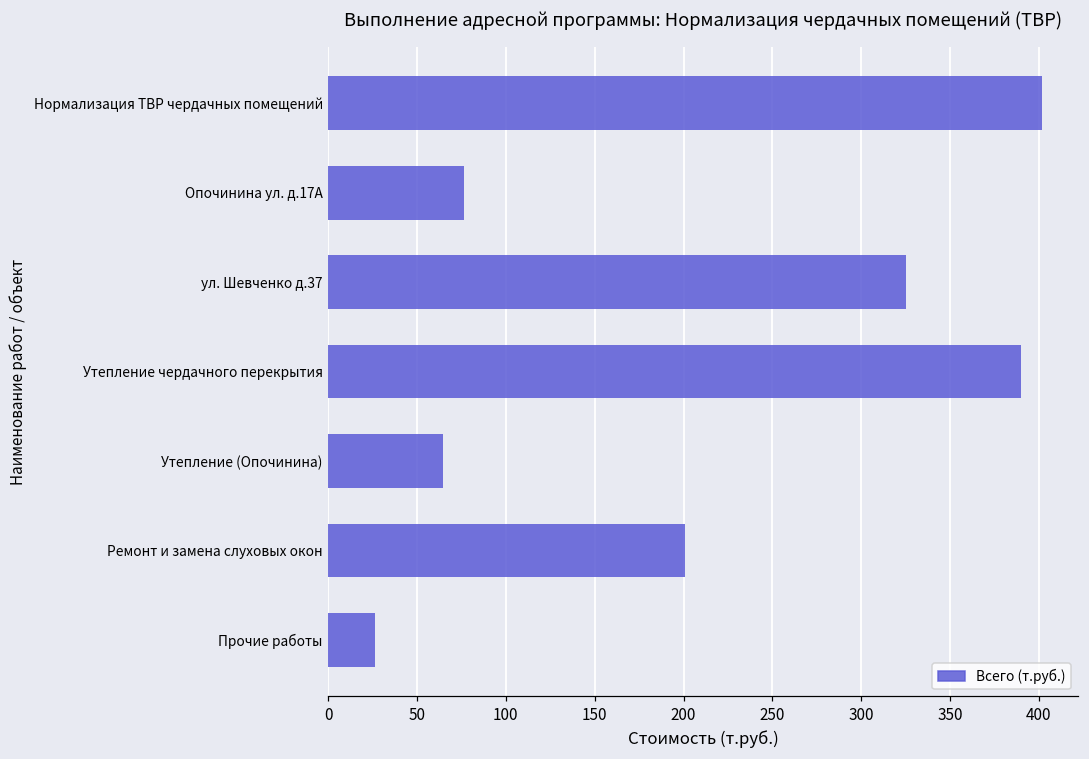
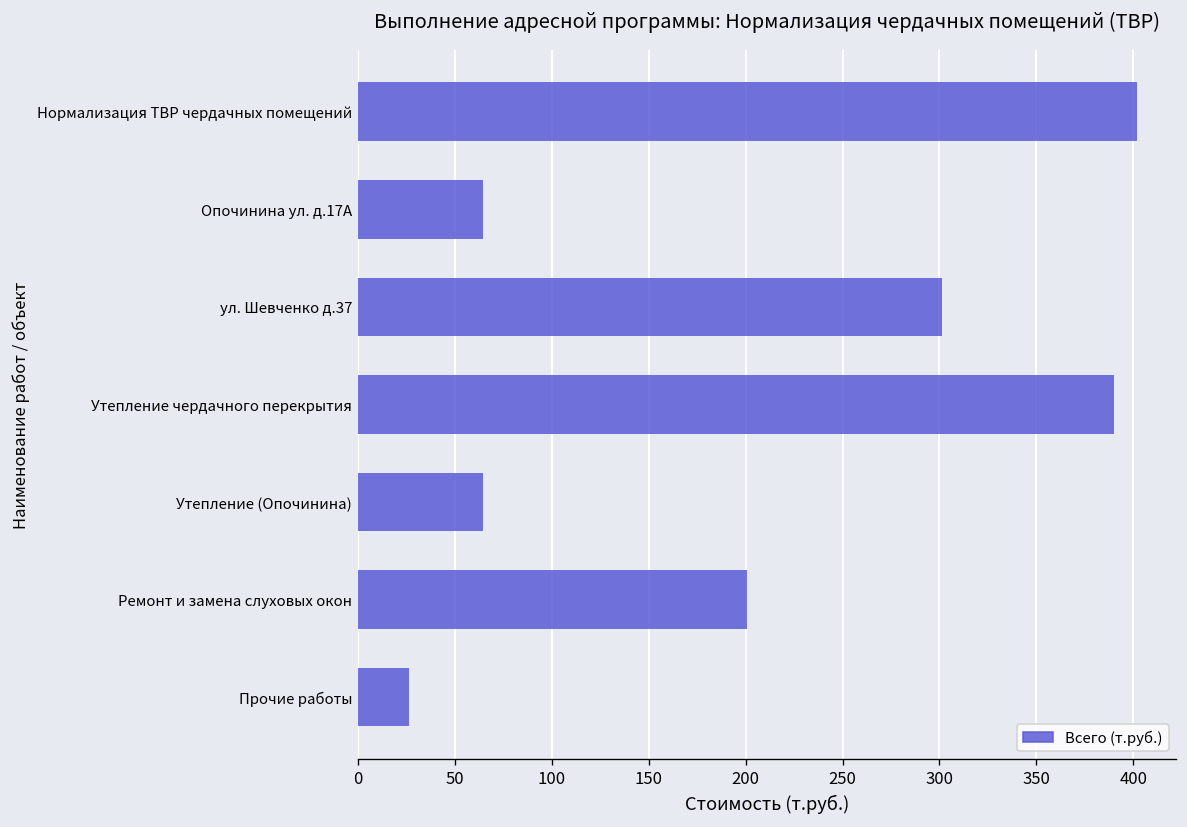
  {
    "Нормализация ТВР чердачных помещений": 402,
-   "Опочинина ул. д.17А": 77,
-   "ул. Шевченко д.37": 325,
+   "Опочинина ул. д.17А": 64,
+   "ул. Шевченко д.37": 301,
    "Утепление чердачного перекрытия": 390,
    "Утепление (Опочинина)": 65,
    "Ремонт и замена слуховых окон": 201,
    "Прочие работы": 26
  }
